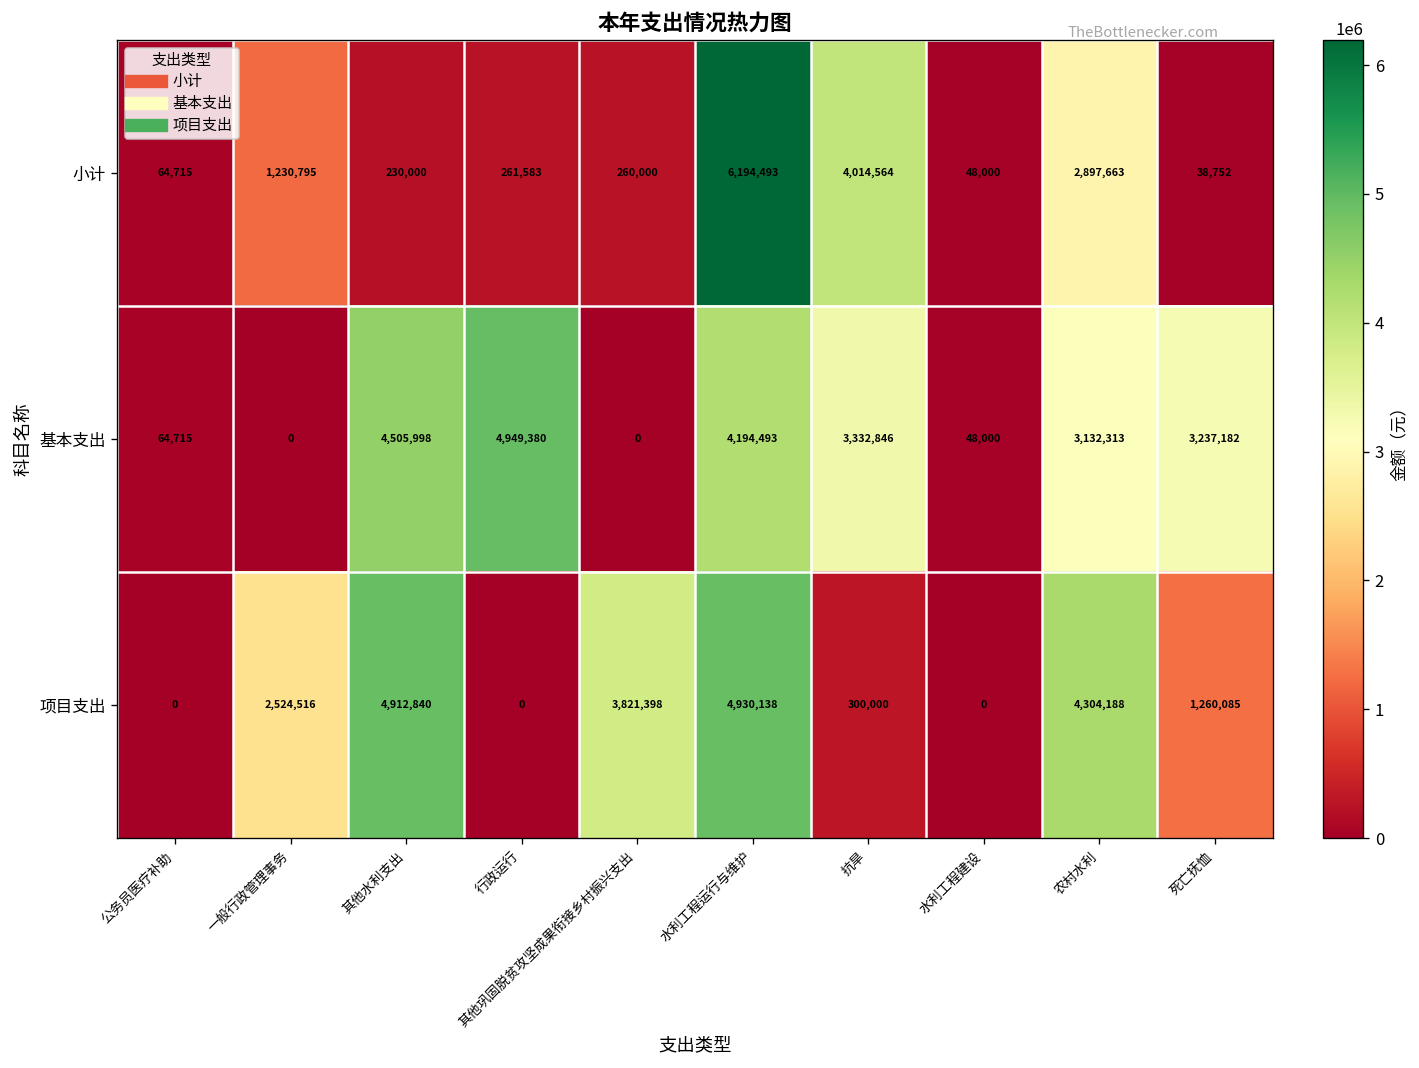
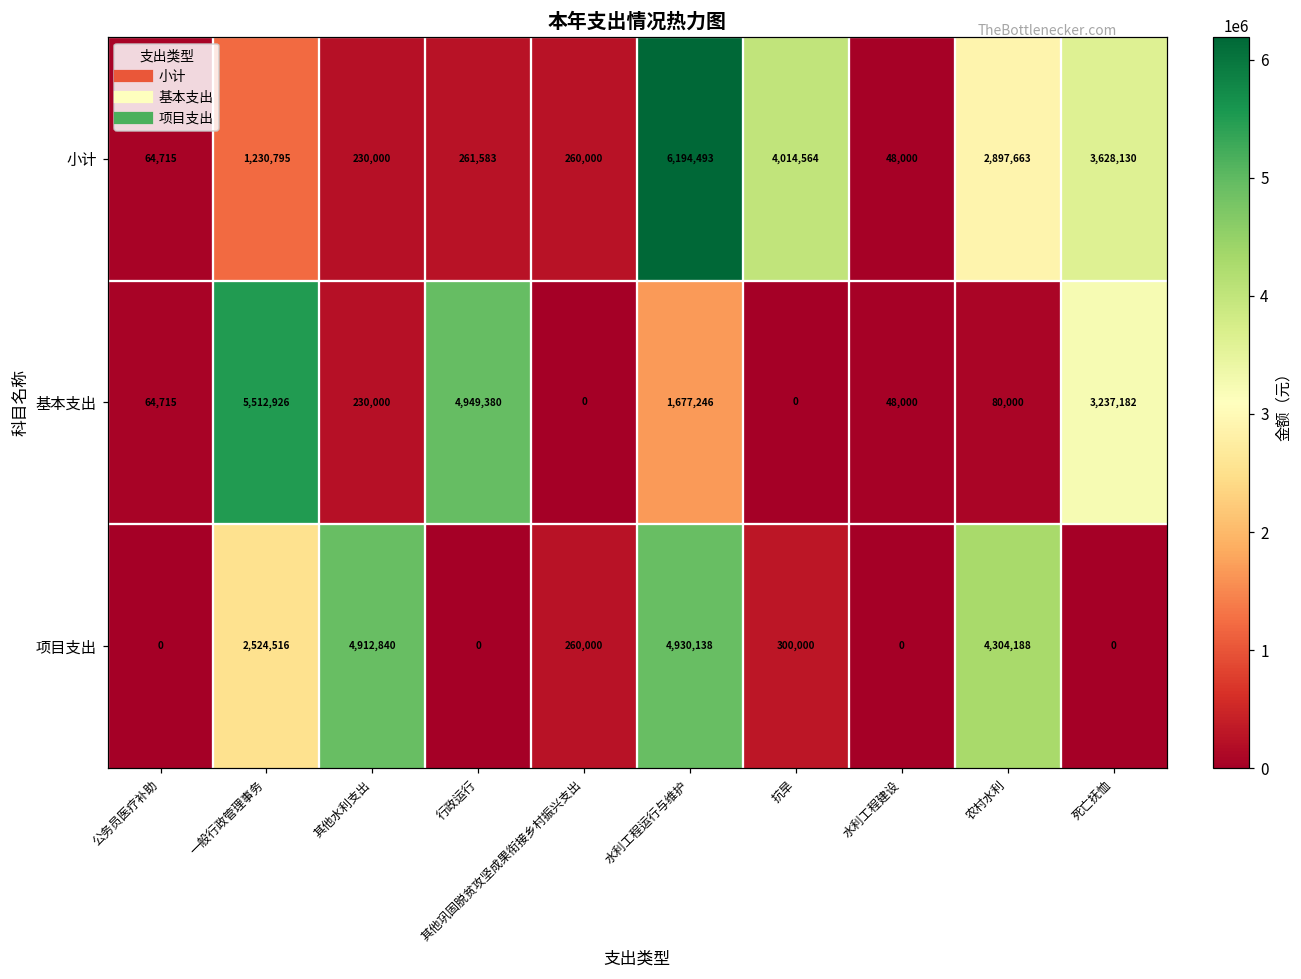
  {
    "小计": {
      "公务员医疗补助": "64,715",
      "一般行政管理事务": "1,230,795",
      "其他水利支出": "230,000",
      "行政运行": "261,583",
      "其他巩固脱贫攻坚成果衔接乡村振兴支出": "260,000",
      "水利工程运行与维护": "6,194,493",
      "抗旱": "4,014,564",
      "水利工程建设": "48,000",
      "农村水利": "2,897,663",
-     "死亡抚恤": "38,752"
+     "死亡抚恤": "3,628,130"
    },
    "基本支出": {
      "公务员医疗补助": "64,715",
-     "一般行政管理事务": "0",
-     "其他水利支出": "4,505,998",
+     "一般行政管理事务": "5,512,926",
+     "其他水利支出": "230,000",
      "行政运行": "4,949,380",
      "其他巩固脱贫攻坚成果衔接乡村振兴支出": "0",
-     "水利工程运行与维护": "4,194,493",
-     "抗旱": "3,332,846",
+     "水利工程运行与维护": "1,677,246",
+     "抗旱": "0",
      "水利工程建设": "48,000",
-     "农村水利": "3,132,313",
+     "农村水利": "80,000",
      "死亡抚恤": "3,237,182"
    },
    "项目支出": {
      "公务员医疗补助": "0",
      "一般行政管理事务": "2,524,516",
      "其他水利支出": "4,912,840",
      "行政运行": "0",
-     "其他巩固脱贫攻坚成果衔接乡村振兴支出": "3,821,398",
+     "其他巩固脱贫攻坚成果衔接乡村振兴支出": "260,000",
      "水利工程运行与维护": "4,930,138",
      "抗旱": "300,000",
      "水利工程建设": "0",
      "农村水利": "4,304,188",
-     "死亡抚恤": "1,260,085"
+     "死亡抚恤": "0"
    }
  }
